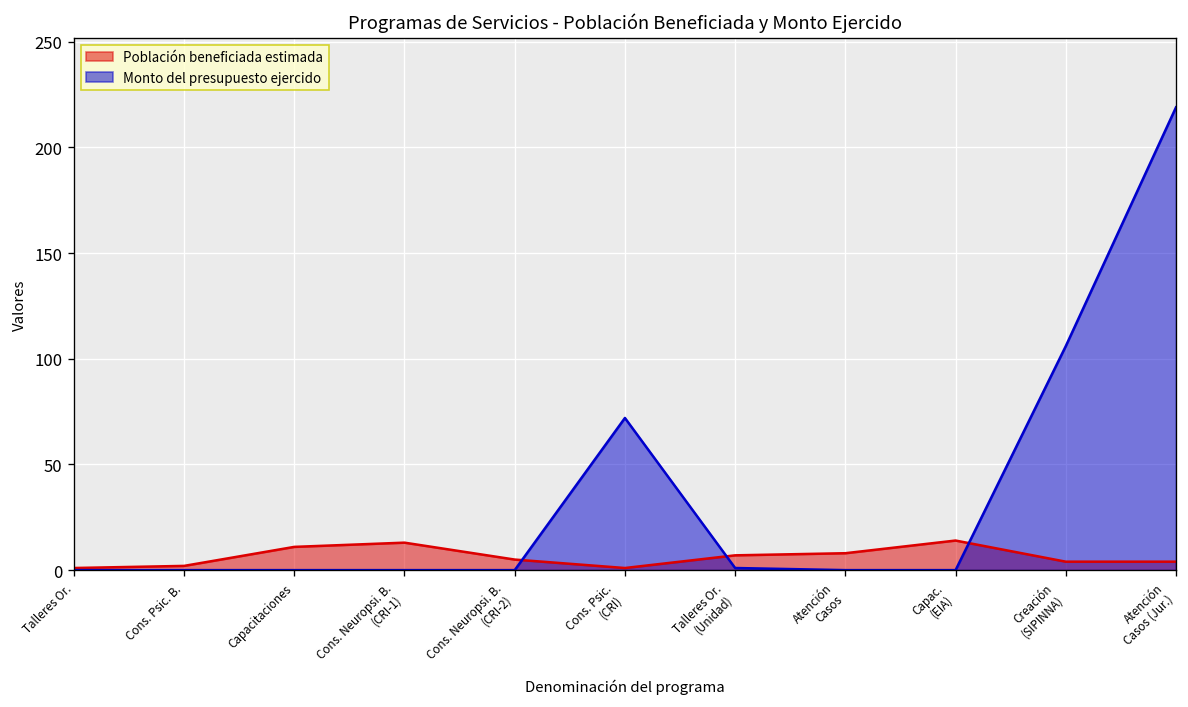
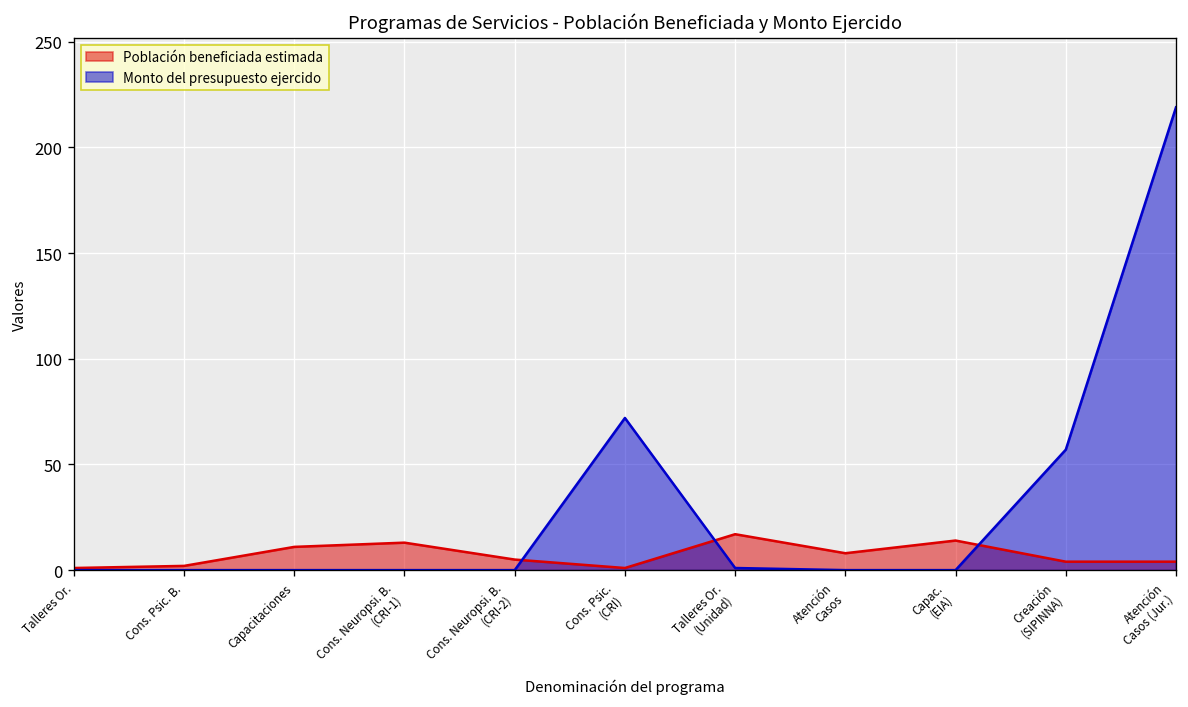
  {
    "Población beneficiada estimada": {
      "Cons. Psic. B.": 2,
      "Capacitaciones": 11,
      "Cons. Neuropsi. B. (CRI-1)": 13,
      "Cons. Neuropsi. B. (CRI-2)": 5,
      "Cons. Psic. (CRI)": 1,
-     "Talleres Or. (Unidad)": 7,
+     "Talleres Or. (Unidad)": 17,
      "Atención Casos": 8,
      "Capac. (EIA)": 14,
      "Creación (SIPINNA)": 4,
      "Atención Casos (Jur.)": 4
    },
    "Monto del presupuesto ejercido": {
      "Cons. Psic. B.": 0,
      "Capacitaciones": 0,
      "Cons. Neuropsi. B. (CRI-1)": 0,
      "Cons. Neuropsi. B. (CRI-2)": 0,
      "Cons. Psic. (CRI)": 72,
      "Talleres Or. (Unidad)": 1,
      "Atención Casos": 0,
      "Capac. (EIA)": 0,
-     "Creación (SIPINNA)": 106,
+     "Creación (SIPINNA)": 57,
      "Atención Casos (Jur.)": 219
    }
  }
